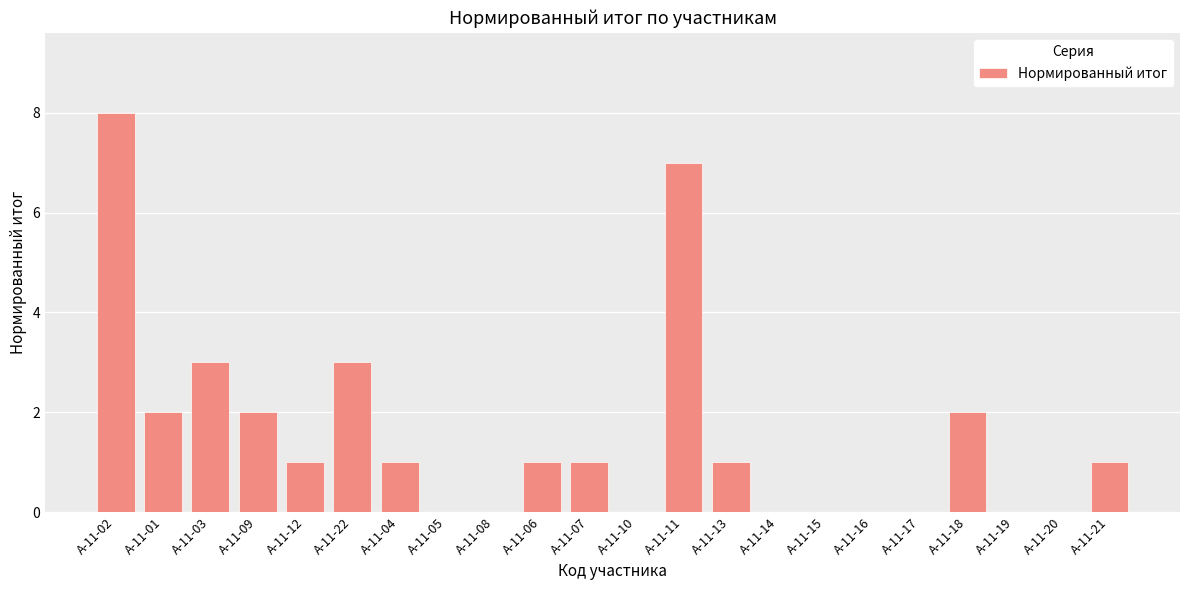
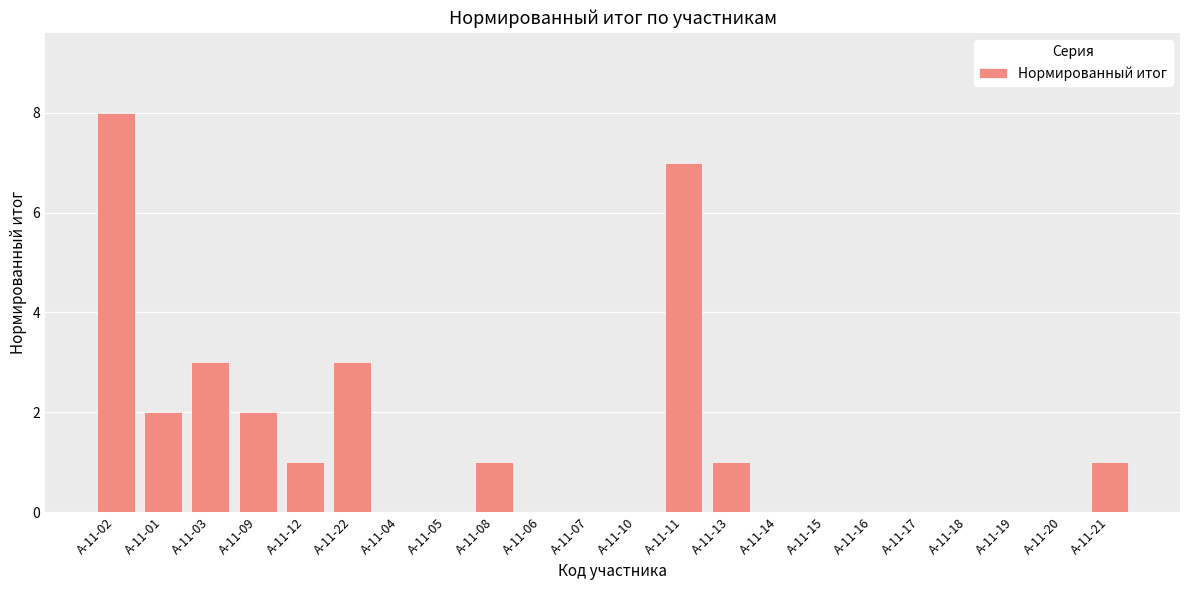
  {
    "А-11-02": 8,
    "А-11-01": 2,
    "А-11-03": 3,
    "А-11-09": 2,
    "А-11-12": 1,
    "А-11-22": 3,
-   "А-11-04": 1,
+   "А-11-04": 0,
    "А-11-05": 0,
-   "А-11-08": 0,
-   "А-11-06": 1,
-   "А-11-07": 1,
+   "А-11-08": 1,
+   "А-11-06": 0,
+   "А-11-07": 0,
    "А-11-10": 0,
    "А-11-11": 7,
    "А-11-13": 1,
    "А-11-14": 0,
    "А-11-15": 0,
    "А-11-16": 0,
    "А-11-17": 0,
-   "А-11-18": 2,
+   "А-11-18": 0,
    "А-11-19": 0,
    "А-11-20": 0,
    "А-11-21": 1
  }
